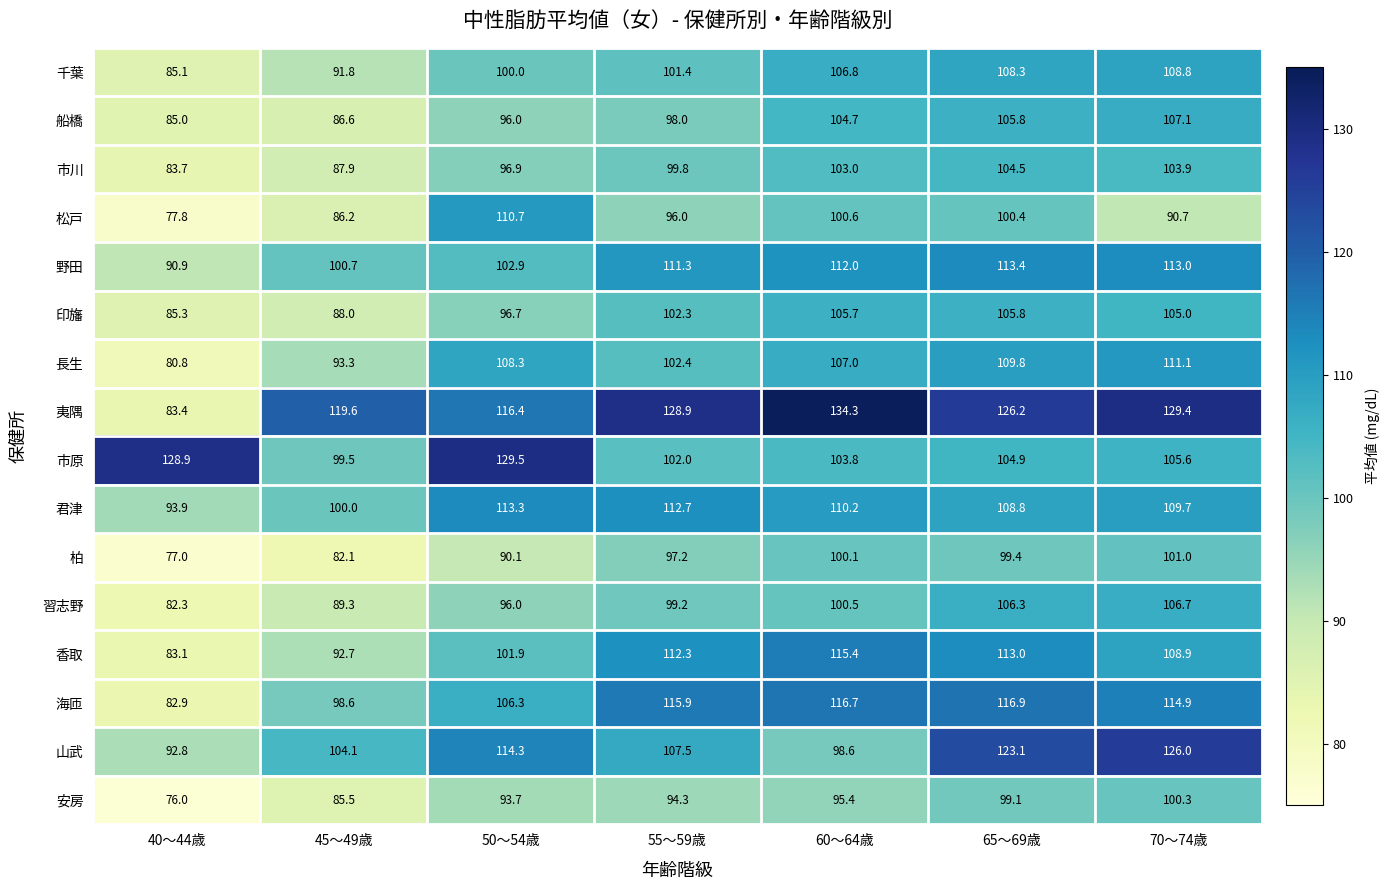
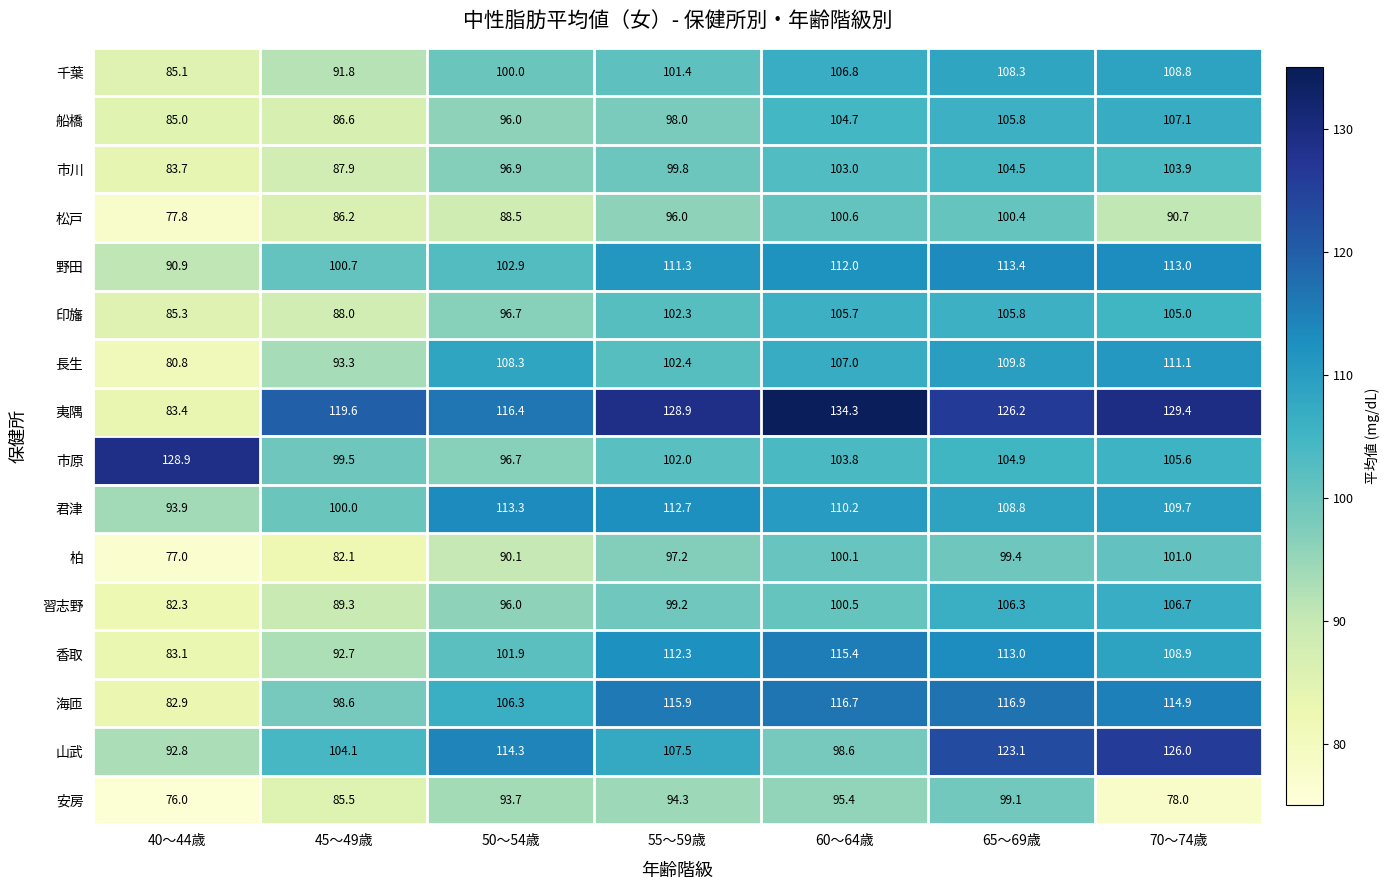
  {
    "千葉": {
      "40～44歳": 85.1,
      "45～49歳": 91.8,
      "50～54歳": 100.0,
      "55～59歳": 101.4,
      "60～64歳": 106.8,
      "65～69歳": 108.3,
      "70～74歳": 108.8
    },
    "船橋": {
      "40～44歳": 85.0,
      "45～49歳": 86.6,
      "50～54歳": 96.0,
      "55～59歳": 98.0,
      "60～64歳": 104.7,
      "65～69歳": 105.8,
      "70～74歳": 107.1
    },
    "市川": {
      "40～44歳": 83.7,
      "45～49歳": 87.9,
      "50～54歳": 96.9,
      "55～59歳": 99.8,
      "60～64歳": 103.0,
      "65～69歳": 104.5,
      "70～74歳": 103.9
    },
    "松戸": {
      "40～44歳": 77.8,
      "45～49歳": 86.2,
-     "50～54歳": 110.7,
+     "50～54歳": 88.5,
      "55～59歳": 96.0,
      "60～64歳": 100.6,
      "65～69歳": 100.4,
      "70～74歳": 90.7
    },
    "野田": {
      "40～44歳": 90.9,
      "45～49歳": 100.7,
      "50～54歳": 102.9,
      "55～59歳": 111.3,
      "60～64歳": 112.0,
      "65～69歳": 113.4,
      "70～74歳": 113.0
    },
    "印旛": {
      "40～44歳": 85.3,
      "45～49歳": 88.0,
      "50～54歳": 96.7,
      "55～59歳": 102.3,
      "60～64歳": 105.7,
      "65～69歳": 105.8,
      "70～74歳": 105.0
    },
    "長生": {
      "40～44歳": 80.8,
      "45～49歳": 93.3,
      "50～54歳": 108.3,
      "55～59歳": 102.4,
      "60～64歳": 107.0,
      "65～69歳": 109.8,
      "70～74歳": 111.1
    },
    "夷隅": {
      "40～44歳": 83.4,
      "45～49歳": 119.6,
      "50～54歳": 116.4,
      "55～59歳": 128.9,
      "60～64歳": 134.3,
      "65～69歳": 126.2,
      "70～74歳": 129.4
    },
    "市原": {
      "40～44歳": 128.9,
      "45～49歳": 99.5,
-     "50～54歳": 129.5,
+     "50～54歳": 96.7,
      "55～59歳": 102.0,
      "60～64歳": 103.8,
      "65～69歳": 104.9,
      "70～74歳": 105.6
    },
    "君津": {
      "40～44歳": 93.9,
      "45～49歳": 100.0,
      "50～54歳": 113.3,
      "55～59歳": 112.7,
      "60～64歳": 110.2,
      "65～69歳": 108.8,
      "70～74歳": 109.7
    },
    "柏": {
      "40～44歳": 77.0,
      "45～49歳": 82.1,
      "50～54歳": 90.1,
      "55～59歳": 97.2,
      "60～64歳": 100.1,
      "65～69歳": 99.4,
      "70～74歳": 101.0
    },
    "習志野": {
      "40～44歳": 82.3,
      "45～49歳": 89.3,
      "50～54歳": 96.0,
      "55～59歳": 99.2,
      "60～64歳": 100.5,
      "65～69歳": 106.3,
      "70～74歳": 106.7
    },
    "香取": {
      "40～44歳": 83.1,
      "45～49歳": 92.7,
      "50～54歳": 101.9,
      "55～59歳": 112.3,
      "60～64歳": 115.4,
      "65～69歳": 113.0,
      "70～74歳": 108.9
    },
    "海匝": {
      "40～44歳": 82.9,
      "45～49歳": 98.6,
      "50～54歳": 106.3,
      "55～59歳": 115.9,
      "60～64歳": 116.7,
      "65～69歳": 116.9,
      "70～74歳": 114.9
    },
    "山武": {
      "40～44歳": 92.8,
      "45～49歳": 104.1,
      "50～54歳": 114.3,
      "55～59歳": 107.5,
      "60～64歳": 98.6,
      "65～69歳": 123.1,
      "70～74歳": 126.0
    },
    "安房": {
      "40～44歳": 76.0,
      "45～49歳": 85.5,
      "50～54歳": 93.7,
      "55～59歳": 94.3,
      "60～64歳": 95.4,
      "65～69歳": 99.1,
-     "70～74歳": 100.3
+     "70～74歳": 78.0
    }
  }
